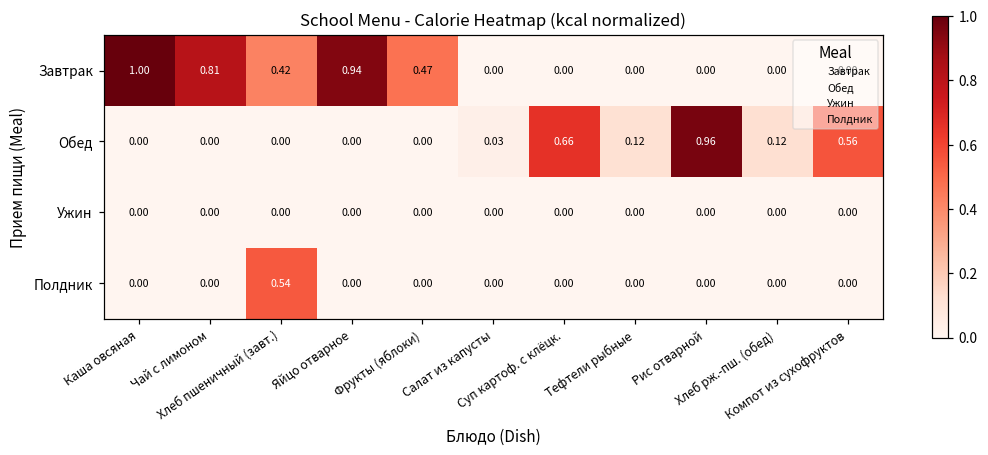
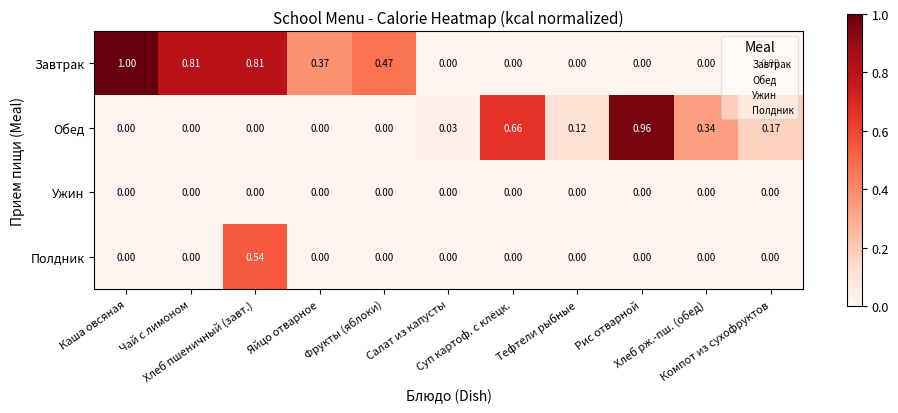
  {
    "Завтрак": {
      "Каша овсяная": 1.00,
      "Чай с лимоном": 0.81,
-     "Хлеб пшеничный (завт.)": 0.42,
-     "Яйцо отварное": 0.94,
+     "Хлеб пшеничный (завт.)": 0.81,
+     "Яйцо отварное": 0.37,
      "Фрукты (яблоки)": 0.47,
      "Салат из капусты": 0.00,
      "Суп картоф. с клёцк.": 0.00,
      "Тефтели рыбные": 0.00,
      "Рис отварной": 0.00,
      "Хлеб рж.-пш. (обед)": 0.00
    },
    "Обед": {
      "Каша овсяная": 0.00,
      "Чай с лимоном": 0.00,
      "Хлеб пшеничный (завт.)": 0.00,
      "Яйцо отварное": 0.00,
      "Фрукты (яблоки)": 0.00,
      "Салат из капусты": 0.03,
      "Суп картоф. с клёцк.": 0.66,
      "Тефтели рыбные": 0.12,
      "Рис отварной": 0.96,
-     "Хлеб рж.-пш. (обед)": 0.12,
-     "Компот из сухофруктов": 0.56
+     "Хлеб рж.-пш. (обед)": 0.34,
+     "Компот из сухофруктов": 0.17
    },
    "Ужин": {
      "Каша овсяная": 0.00,
      "Чай с лимоном": 0.00,
      "Хлеб пшеничный (завт.)": 0.00,
      "Яйцо отварное": 0.00,
      "Фрукты (яблоки)": 0.00,
      "Салат из капусты": 0.00,
      "Суп картоф. с клёцк.": 0.00,
      "Тефтели рыбные": 0.00,
      "Рис отварной": 0.00,
      "Хлеб рж.-пш. (обед)": 0.00,
      "Компот из сухофруктов": 0.00
    },
    "Полдник": {
      "Каша овсяная": 0.00,
      "Чай с лимоном": 0.00,
      "Хлеб пшеничный (завт.)": 0.54,
      "Яйцо отварное": 0.00,
      "Фрукты (яблоки)": 0.00,
      "Салат из капусты": 0.00,
      "Суп картоф. с клёцк.": 0.00,
      "Тефтели рыбные": 0.00,
      "Рис отварной": 0.00,
      "Хлеб рж.-пш. (обед)": 0.00,
      "Компот из сухофруктов": 0.00
    }
  }
